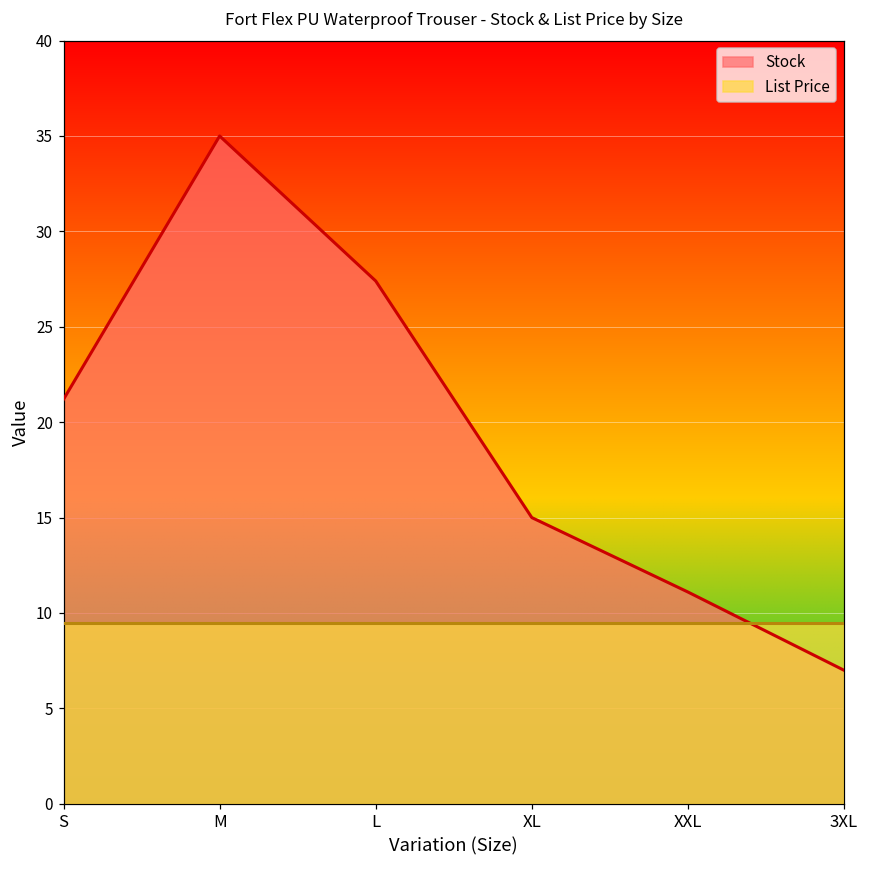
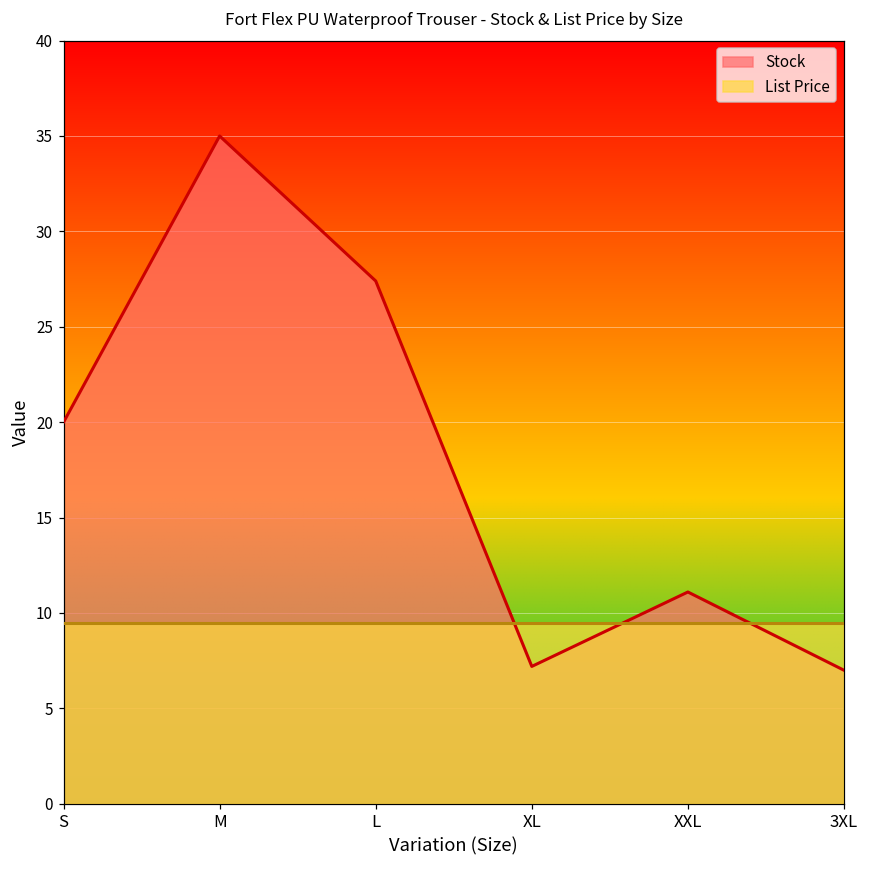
  {
    "Stock": {
-     "S": 21.2,
+     "S": 20.0,
      "M": 35.0,
      "L": 27.4,
-     "XL": 15.0,
+     "XL": 7.2,
      "XXL": 11.1,
      "3XL": 7.0
    },
    "List Price": {
      "S": 9.5,
      "M": 9.5,
      "L": 9.5,
      "XL": 9.5,
      "XXL": 9.5,
      "3XL": 9.5
    }
  }
